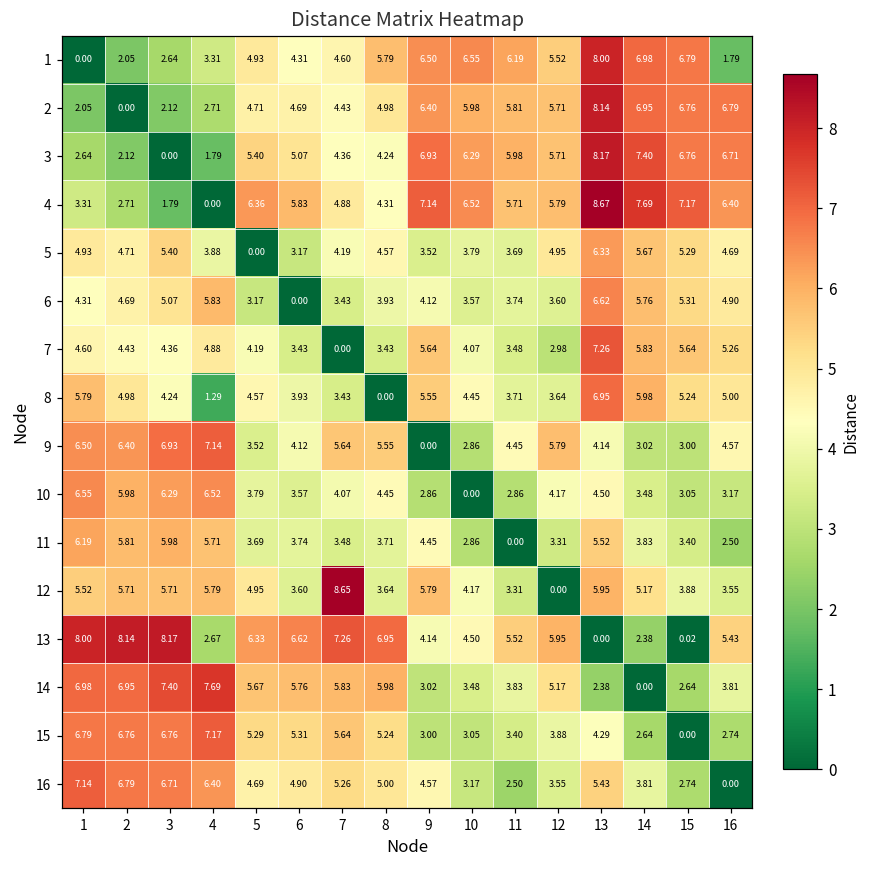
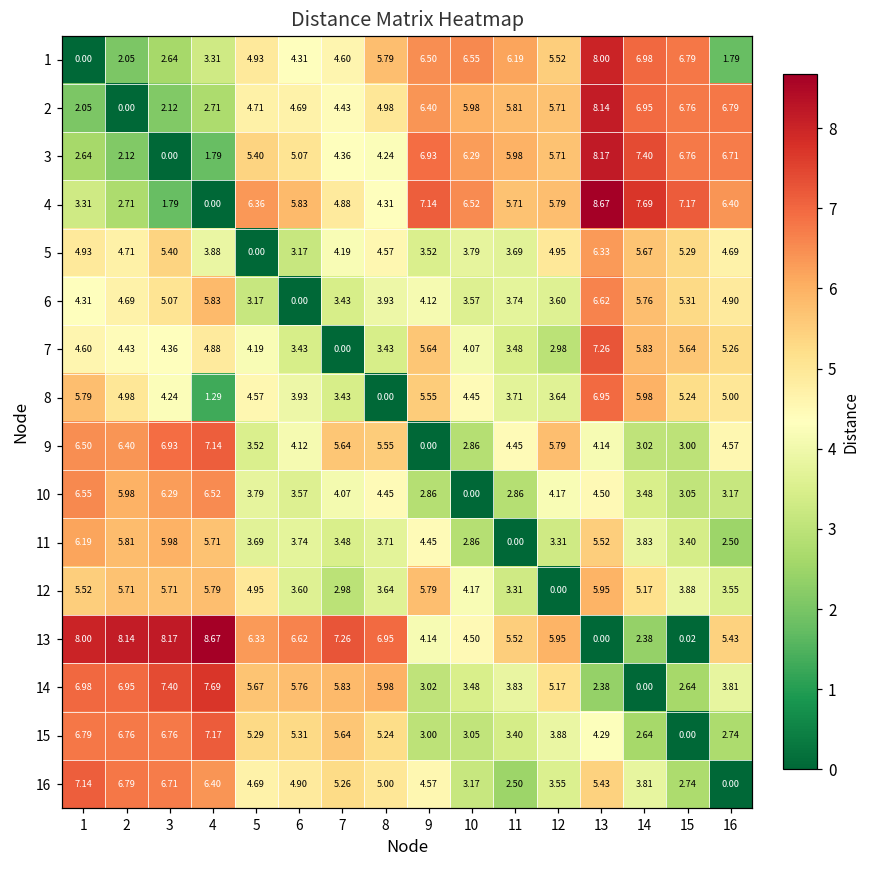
  {
    "12": {
      "1": 5.52,
      "2": 5.71,
      "3": 5.71,
      "4": 5.79,
      "5": 4.95,
      "6": 3.60,
-     "7": 8.65,
+     "7": 2.98,
      "8": 3.64,
      "9": 5.79,
      "10": 4.17,
      "11": 3.31,
      "12": 0.00,
      "13": 5.95,
      "14": 5.17,
      "15": 3.88,
      "16": 3.55
    },
    "13": {
      "1": 8.00,
      "2": 8.14,
      "3": 8.17,
-     "4": 2.67,
+     "4": 8.67,
      "5": 6.33,
      "6": 6.62,
      "7": 7.26,
      "8": 6.95,
      "9": 4.14,
      "10": 4.50,
      "11": 5.52,
      "12": 5.95,
      "13": 0.00,
      "14": 2.38,
      "15": 0.02,
      "16": 5.43
    }
  }
